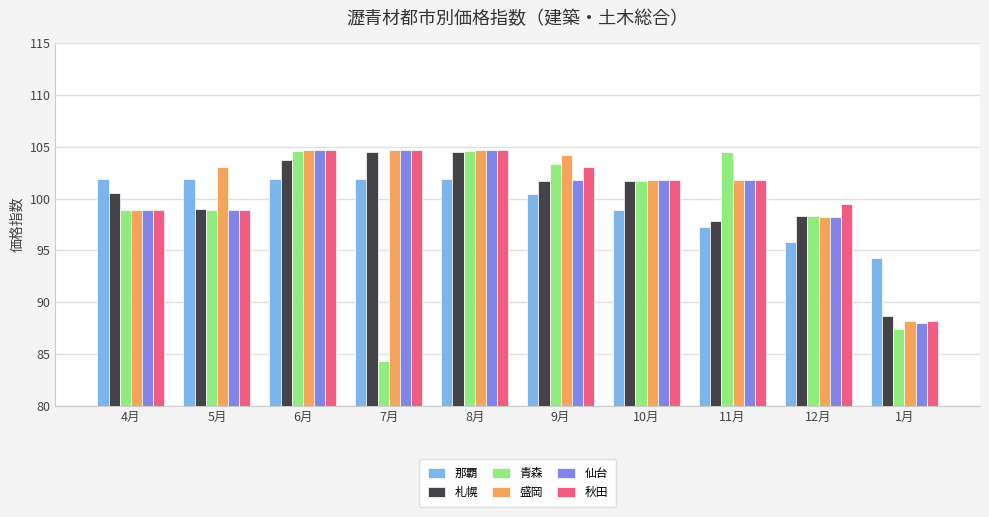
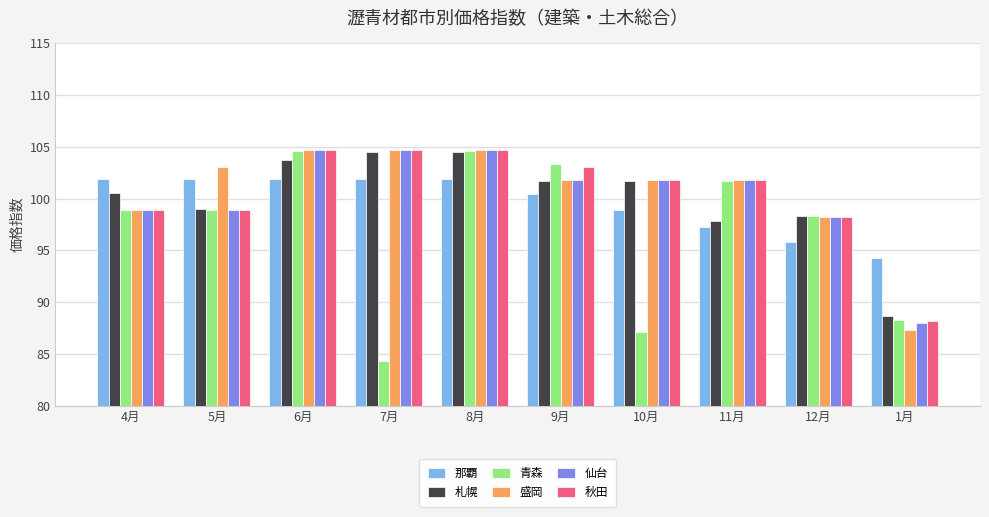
  {
    "札幌": {
      "4月": 100.5,
      "5月": 99.0,
      "6月": 103.7,
      "7月": 104.5,
      "8月": 104.5,
      "9月": 101.7,
      "10月": 101.7,
      "11月": 97.8,
      "12月": 98.3,
      "1月": 88.7
    },
    "青森": {
      "4月": 98.9,
      "5月": 98.9,
      "6月": 104.6,
      "7月": 84.3,
      "8月": 104.6,
      "9月": 103.3,
-     "10月": 101.7,
-     "11月": 104.5,
+     "10月": 87.1,
+     "11月": 101.7,
      "12月": 98.3,
-     "1月": 87.4
+     "1月": 88.3
    },
    "盛岡": {
      "4月": 98.9,
      "5月": 103.1,
      "6月": 104.7,
      "7月": 104.7,
      "8月": 104.7,
-     "9月": 104.2,
+     "9月": 101.8,
      "10月": 101.8,
      "11月": 101.8,
      "12月": 98.2,
-     "1月": 88.2
+     "1月": 87.3
    },
    "秋田": {
      "4月": 98.9,
      "5月": 98.9,
      "6月": 104.7,
      "7月": 104.7,
      "8月": 104.7,
      "9月": 103.1,
      "10月": 101.8,
      "11月": 101.8,
-     "12月": 99.5,
+     "12月": 98.2,
      "1月": 88.2
    }
  }
